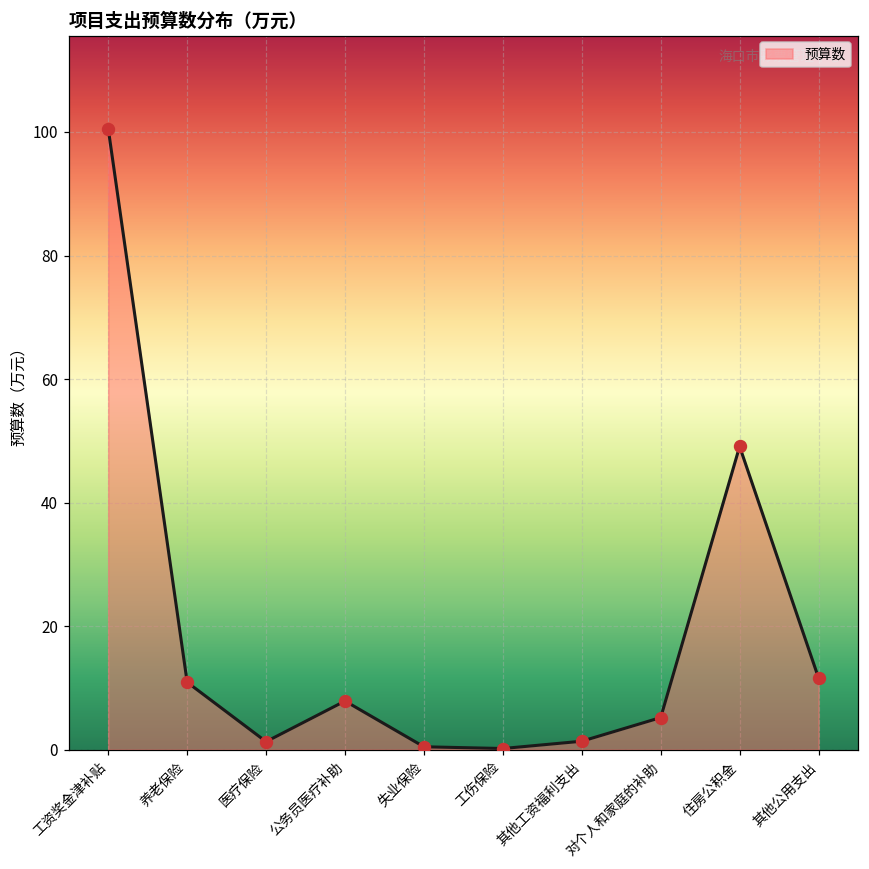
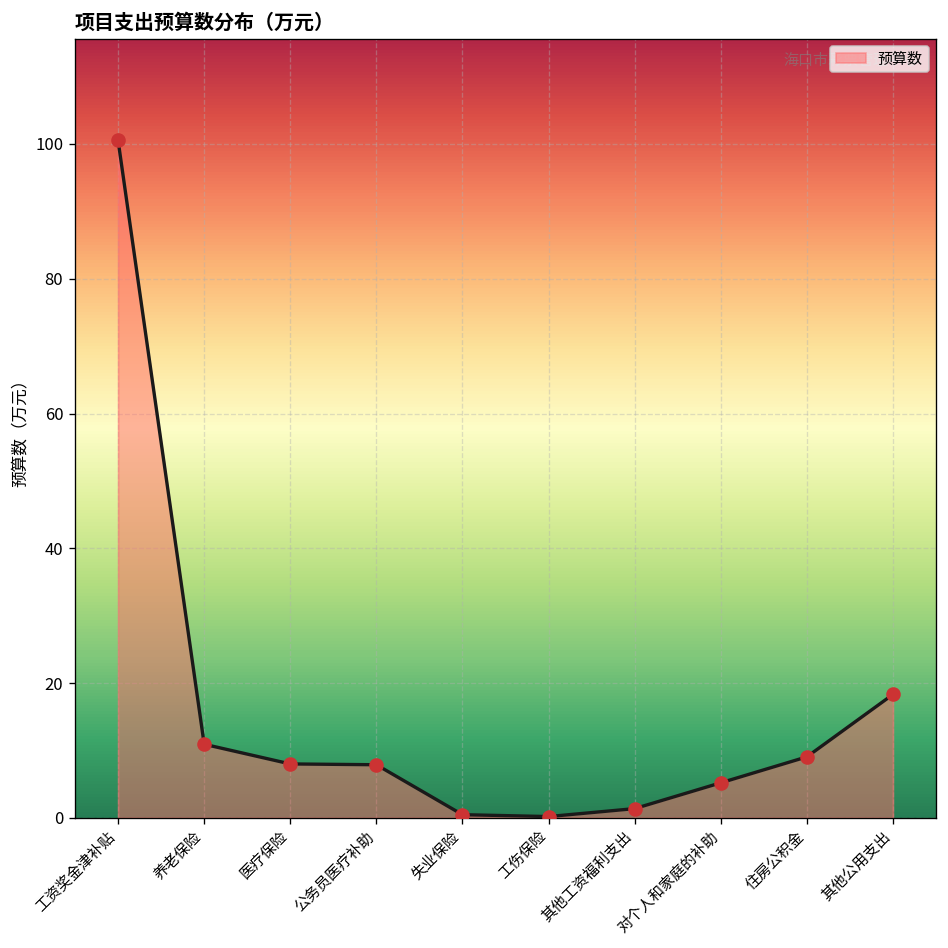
  {
    "工资奖金津补贴": 101,
    "养老保险": 11,
-   "医疗保险": 1,
+   "医疗保险": 8,
    "公务员医疗补助": 8,
    "失业保险": 0,
    "工伤保险": 0,
    "其他工资福利支出": 1,
    "对个人和家庭的补助": 5,
-   "住房公积金": 49,
-   "其他公用支出": 12
+   "住房公积金": 9,
+   "其他公用支出": 18
  }
